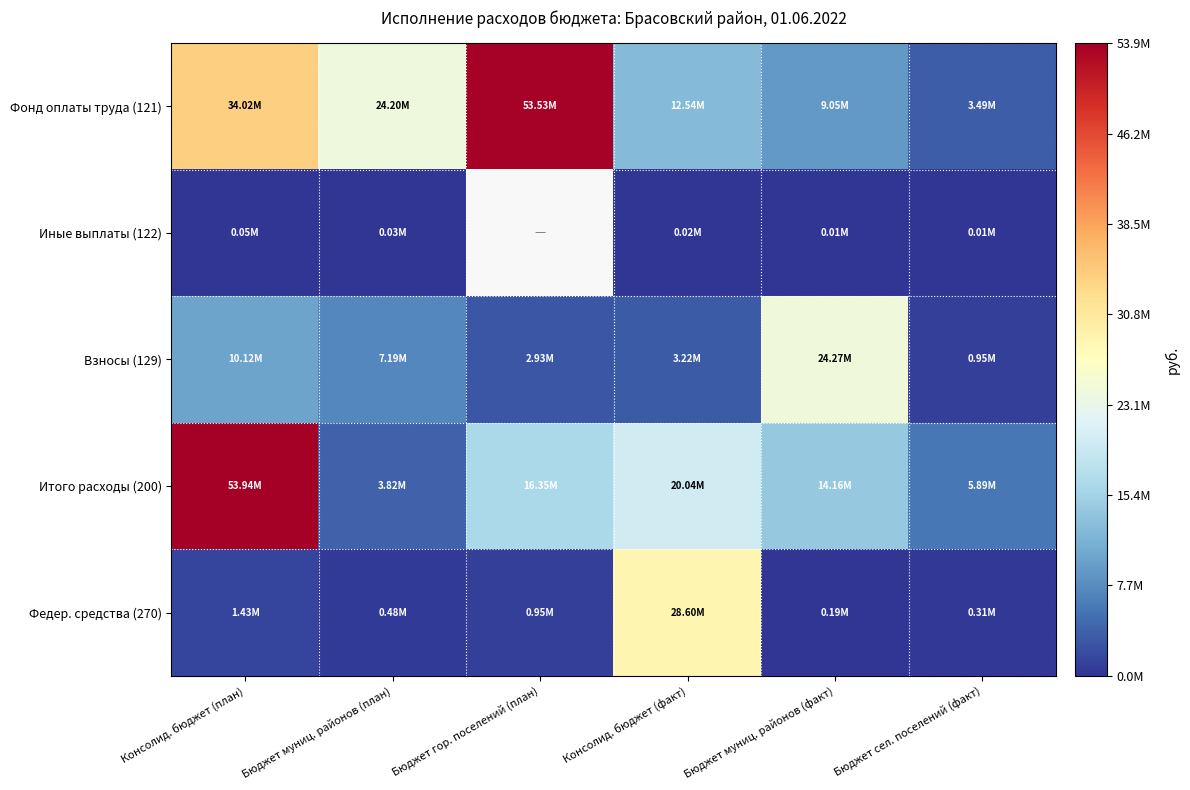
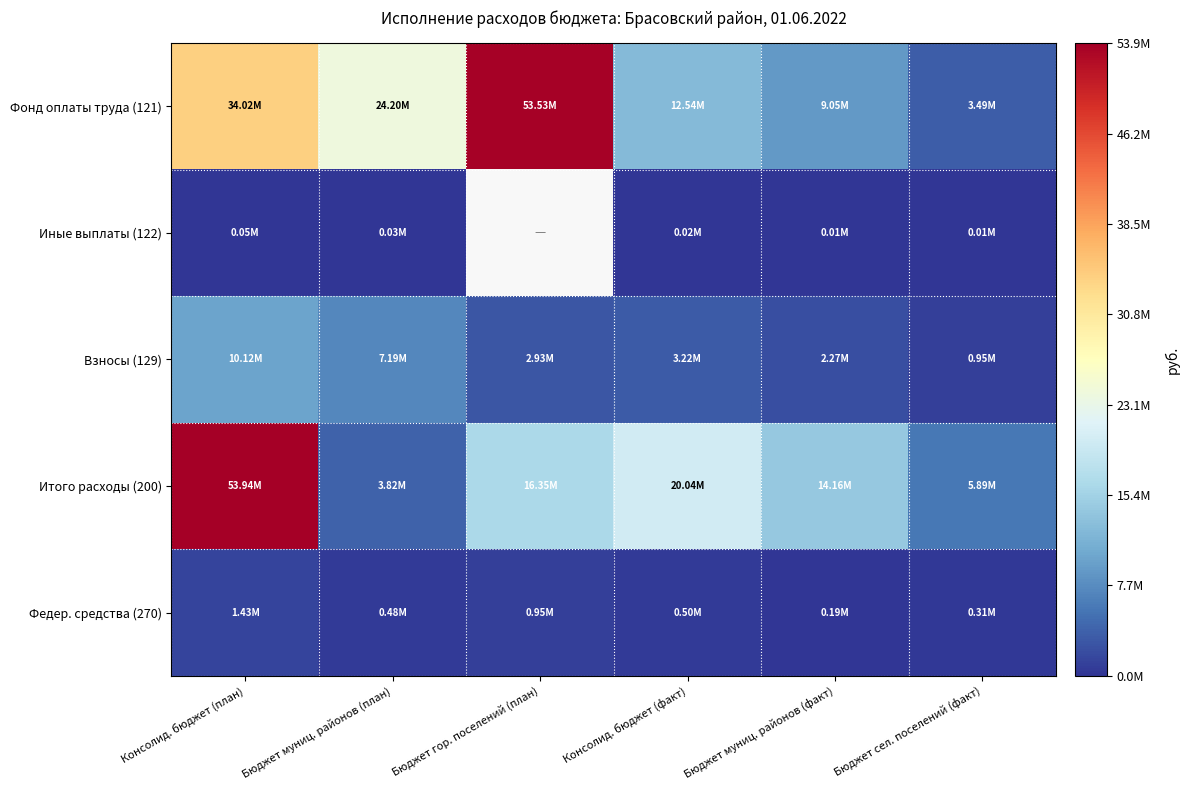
  {
    "Фонд оплаты труда (121)": {
      "Консолид. бюджет (план)": "34.02М",
      "Бюджет муниц. районов (план)": "24.20М",
      "Бюджет гор. поселений (план)": "53.53М",
      "Консолид. бюджет (факт)": "12.54М",
      "Бюджет муниц. районов (факт)": "9.05М",
      "Бюджет сел. поселений (факт)": "3.49М"
    },
    "Иные выплаты (122)": {
      "Консолид. бюджет (план)": "0.05М",
      "Бюджет муниц. районов (план)": "0.03М",
      "Консолид. бюджет (факт)": "0.02М",
      "Бюджет муниц. районов (факт)": "0.01М",
      "Бюджет сел. поселений (факт)": "0.01М"
    },
    "Взносы (129)": {
      "Консолид. бюджет (план)": "10.12М",
      "Бюджет муниц. районов (план)": "7.19М",
      "Бюджет гор. поселений (план)": "2.93М",
      "Консолид. бюджет (факт)": "3.22М",
-     "Бюджет муниц. районов (факт)": "24.27М",
+     "Бюджет муниц. районов (факт)": "2.27М",
      "Бюджет сел. поселений (факт)": "0.95М"
    },
    "Итого расходы (200)": {
      "Консолид. бюджет (план)": "53.94М",
      "Бюджет муниц. районов (план)": "3.82М",
      "Бюджет гор. поселений (план)": "16.35М",
      "Консолид. бюджет (факт)": "20.04М",
      "Бюджет муниц. районов (факт)": "14.16М",
      "Бюджет сел. поселений (факт)": "5.89М"
    },
    "Федер. средства (270)": {
      "Консолид. бюджет (план)": "1.43М",
      "Бюджет муниц. районов (план)": "0.48М",
      "Бюджет гор. поселений (план)": "0.95М",
-     "Консолид. бюджет (факт)": "28.60М",
+     "Консолид. бюджет (факт)": "0.50М",
      "Бюджет муниц. районов (факт)": "0.19М",
      "Бюджет сел. поселений (факт)": "0.31М"
    }
  }
